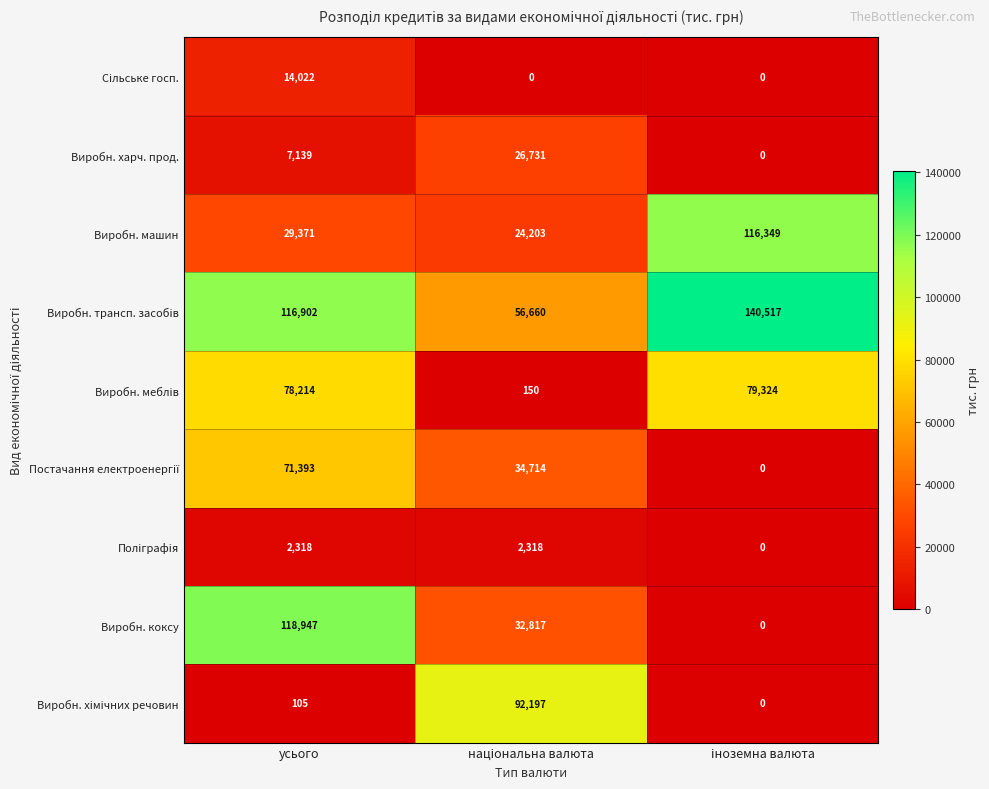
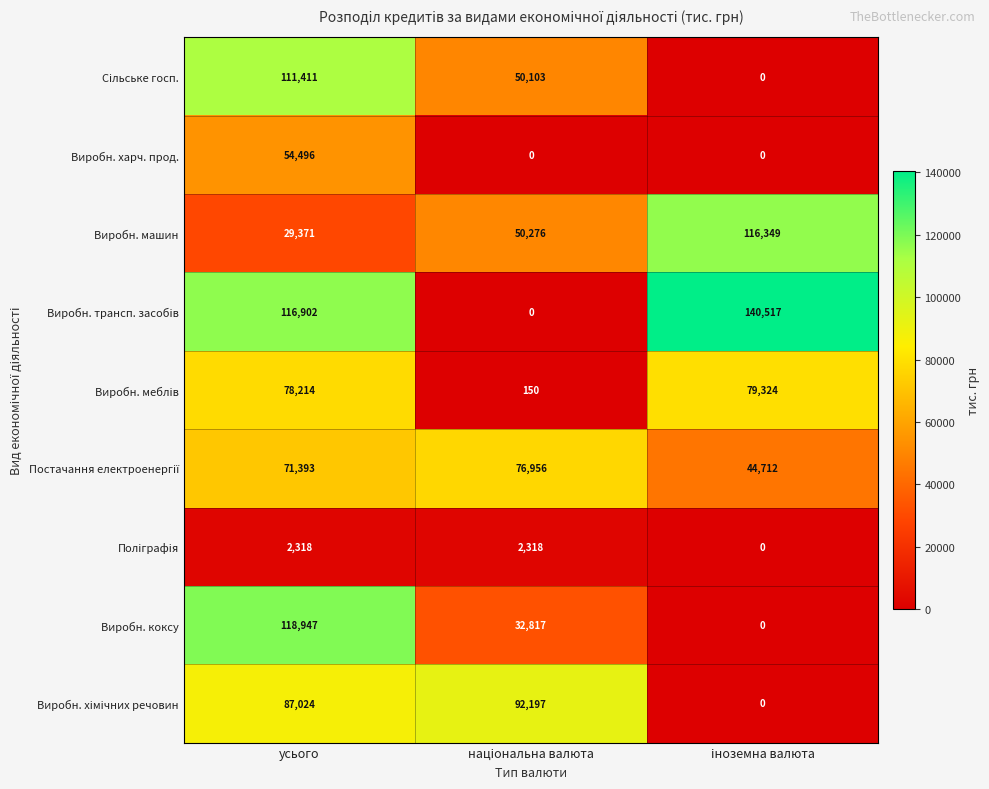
  {
    "Сільське госп.": {
-     "усього": "14,022",
-     "національна валюта": "0",
+     "усього": "111,411",
+     "національна валюта": "50,103",
      "іноземна валюта": "0"
    },
    "Виробн. харч. прод.": {
-     "усього": "7,139",
-     "національна валюта": "26,731",
+     "усього": "54,496",
+     "національна валюта": "0",
      "іноземна валюта": "0"
    },
    "Виробн. машин": {
      "усього": "29,371",
-     "національна валюта": "24,203",
+     "національна валюта": "50,276",
      "іноземна валюта": "116,349"
    },
    "Виробн. трансп. засобів": {
      "усього": "116,902",
-     "національна валюта": "56,660",
+     "національна валюта": "0",
      "іноземна валюта": "140,517"
    },
    "Виробн. меблів": {
      "усього": "78,214",
      "національна валюта": "150",
      "іноземна валюта": "79,324"
    },
    "Постачання електроенергії": {
      "усього": "71,393",
-     "національна валюта": "34,714",
-     "іноземна валюта": "0"
+     "національна валюта": "76,956",
+     "іноземна валюта": "44,712"
    },
    "Поліграфія": {
      "усього": "2,318",
      "національна валюта": "2,318",
      "іноземна валюта": "0"
    },
    "Виробн. коксу": {
      "усього": "118,947",
      "національна валюта": "32,817",
      "іноземна валюта": "0"
    },
    "Виробн. хімічних речовин": {
-     "усього": "105",
+     "усього": "87,024",
      "національна валюта": "92,197",
      "іноземна валюта": "0"
    }
  }
